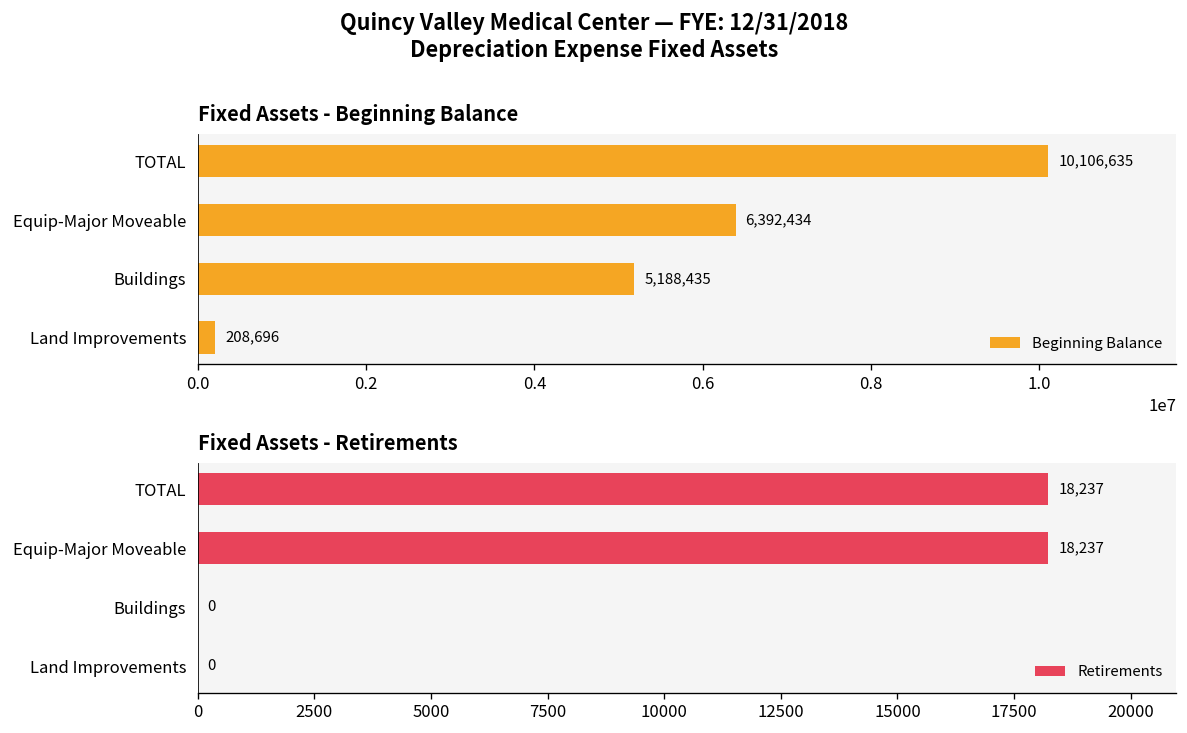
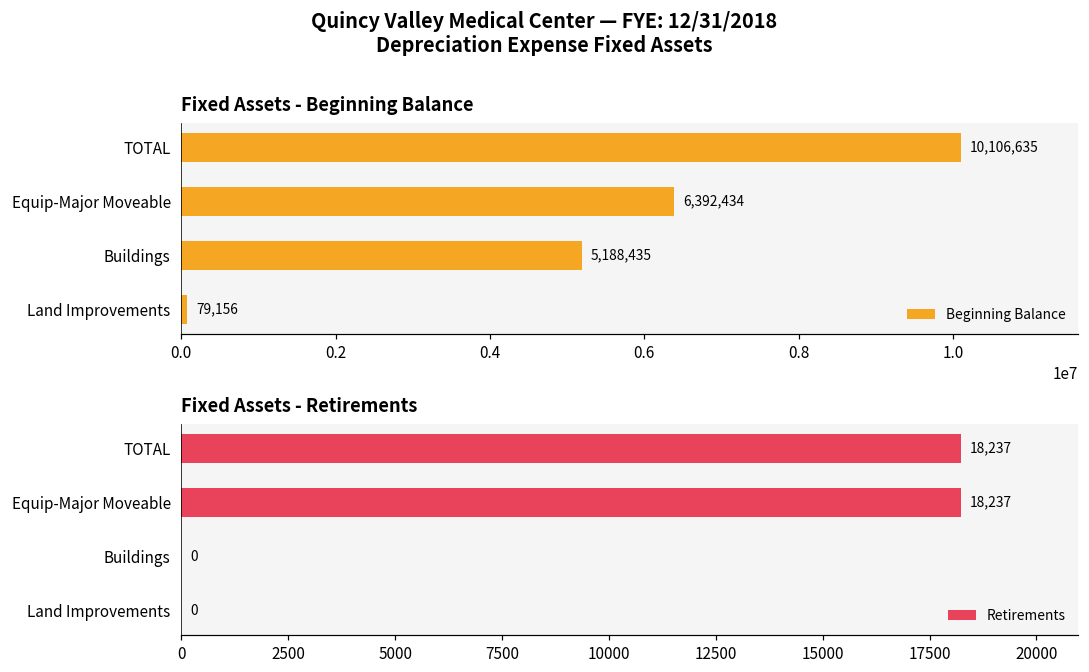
  {
    "Fixed Assets - Beginning Balance": {
      "TOTAL": "10,106,635",
      "Equip-Major Moveable": "6,392,434",
      "Buildings": "5,188,435",
-     "Land Improvements": "208,696"
+     "Land Improvements": "79,156"
    },
    "Fixed Assets - Retirements": {
      "TOTAL": "18,237",
      "Equip-Major Moveable": "18,237",
      "Buildings": "0",
      "Land Improvements": "0"
    }
  }
